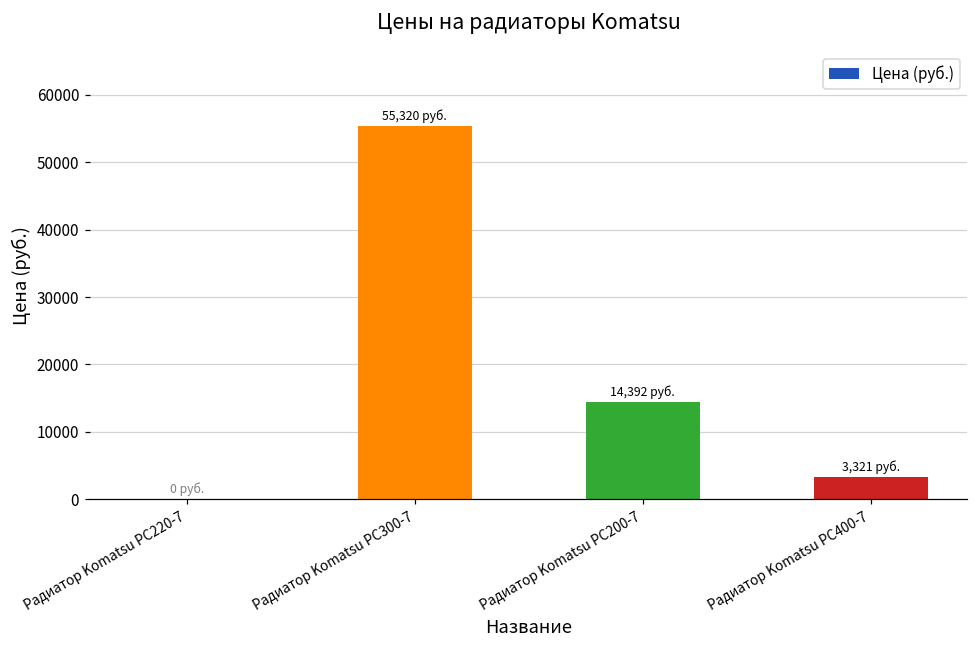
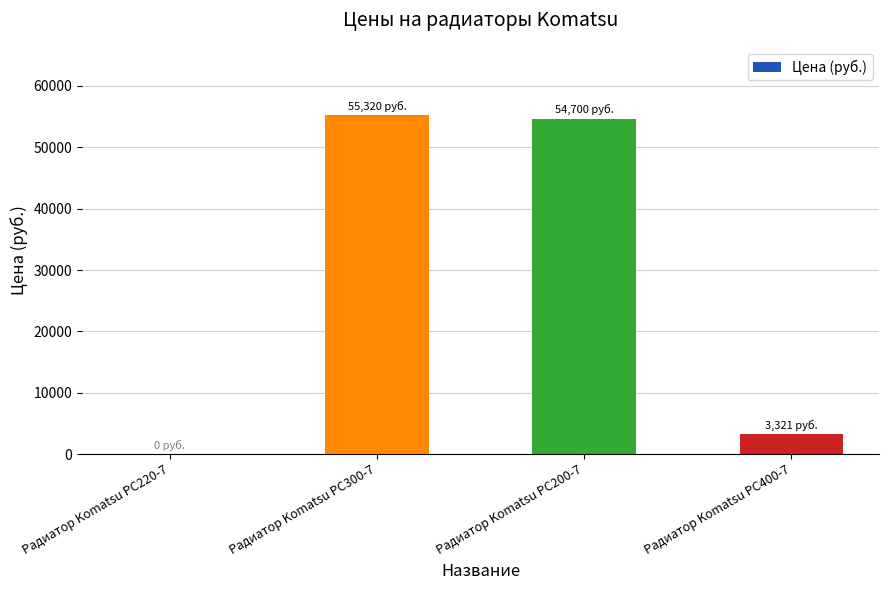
  {
    "Радиатор Komatsu PC220-7": "0",
    "Радиатор Komatsu PC300-7": "55,320",
-   "Радиатор Komatsu PC200-7": "14,392",
+   "Радиатор Komatsu PC200-7": "54,700",
    "Радиатор Komatsu PC400-7": "3,321"
  }
